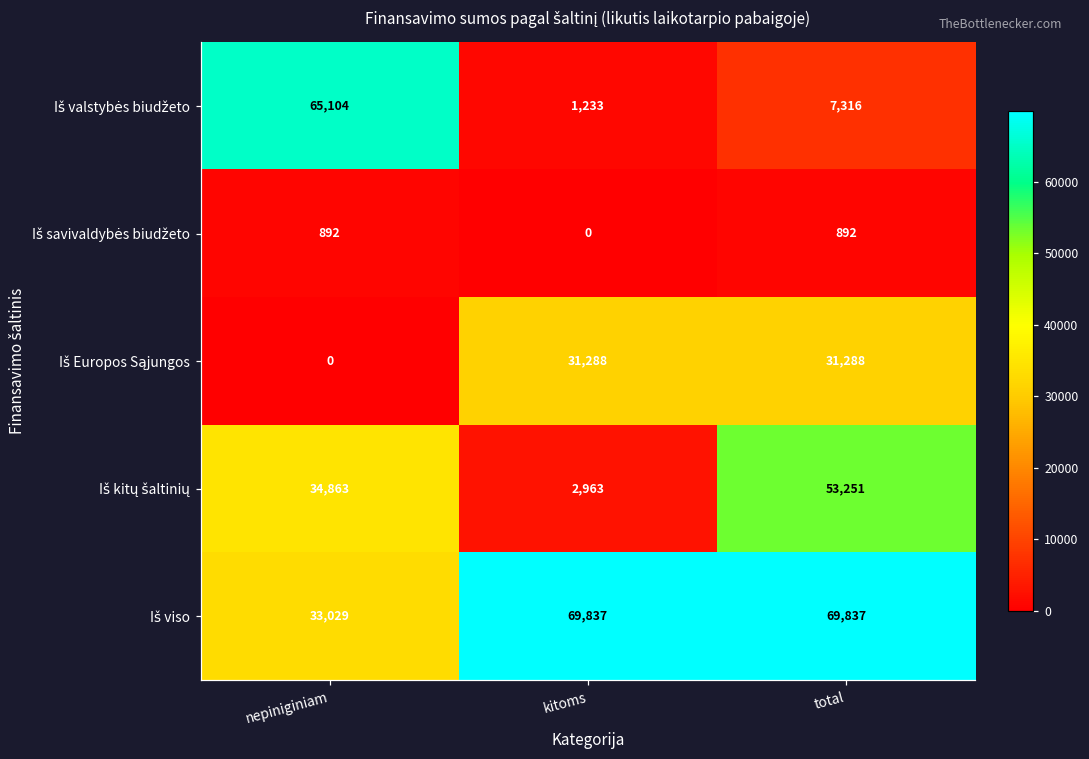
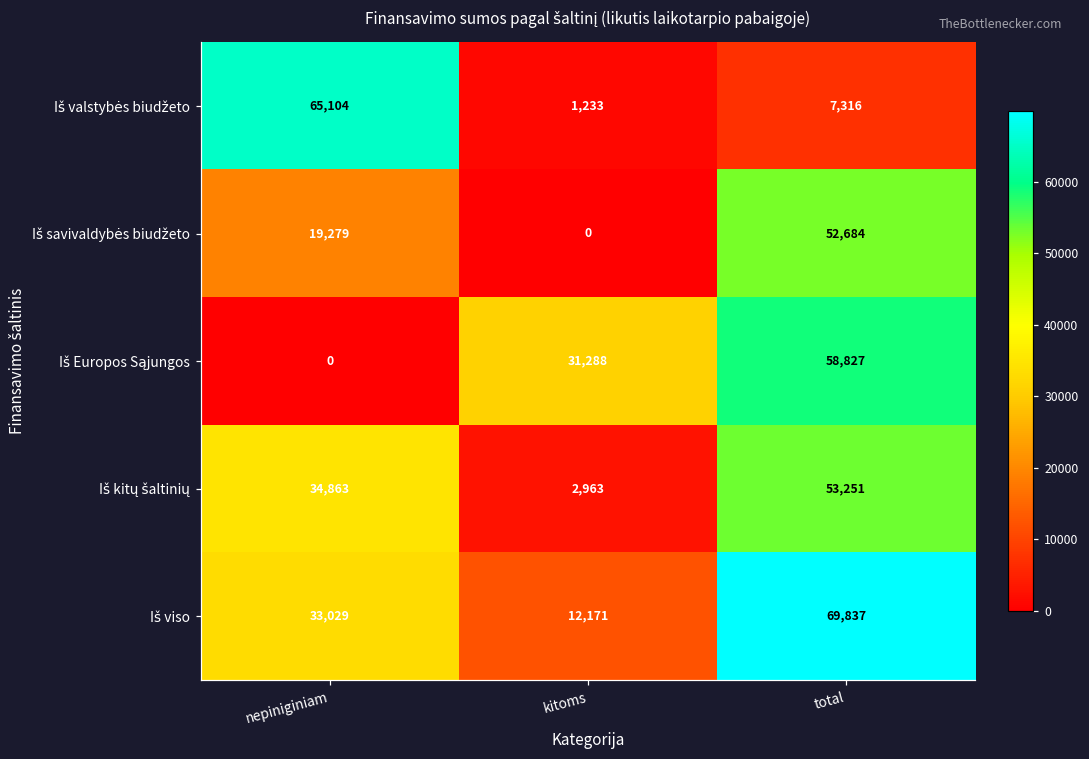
  {
    "Iš valstybės biudžeto": {
      "nepiniginiam": "65,104",
      "kitoms": "1,233",
      "total": "7,316"
    },
    "Iš savivaldybės biudžeto": {
-     "nepiniginiam": "892",
+     "nepiniginiam": "19,279",
      "kitoms": "0",
-     "total": "892"
+     "total": "52,684"
    },
    "Iš Europos Sąjungos": {
      "nepiniginiam": "0",
      "kitoms": "31,288",
-     "total": "31,288"
+     "total": "58,827"
    },
    "Iš kitų šaltinių": {
      "nepiniginiam": "34,863",
      "kitoms": "2,963",
      "total": "53,251"
    },
    "Iš viso": {
      "nepiniginiam": "33,029",
-     "kitoms": "69,837",
+     "kitoms": "12,171",
      "total": "69,837"
    }
  }
